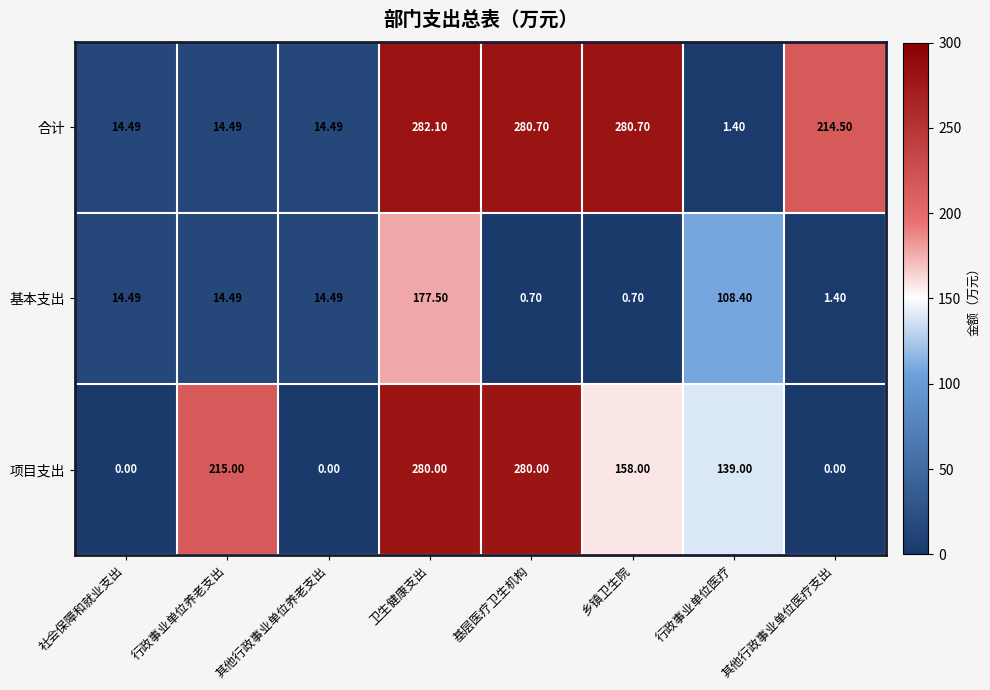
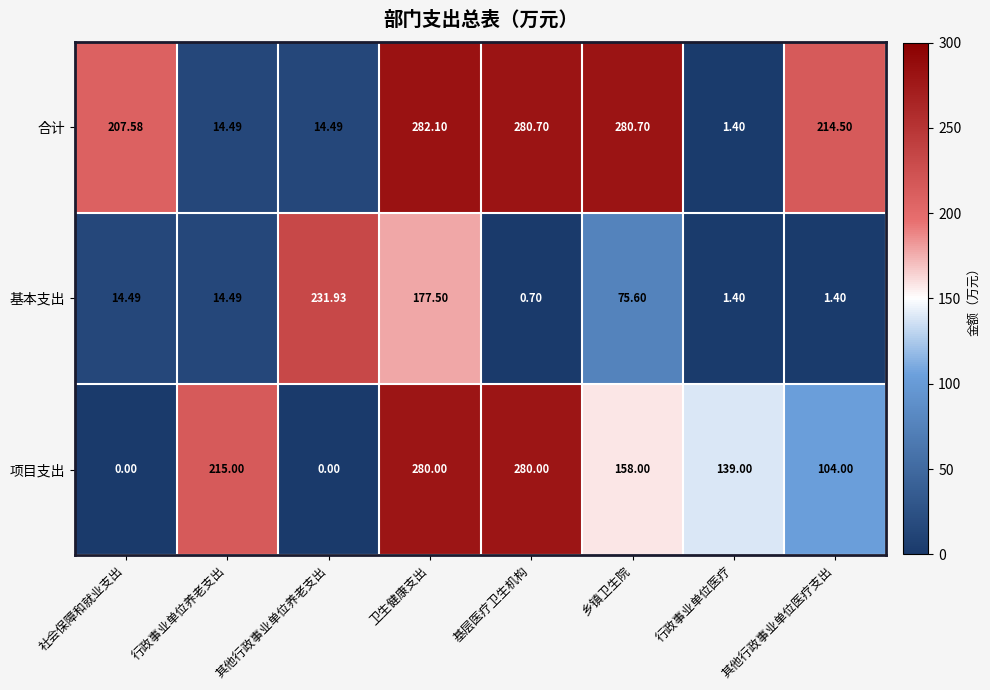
  {
    "合计": {
-     "社会保障和就业支出": 14.49,
+     "社会保障和就业支出": 207.58,
      "行政事业单位养老支出": 14.49,
      "其他行政事业单位养老支出": 14.49,
      "卫生健康支出": 282.10,
      "基层医疗卫生机构": 280.70,
      "乡镇卫生院": 280.70,
      "行政事业单位医疗": 1.40,
      "其他行政事业单位医疗支出": 214.50
    },
    "基本支出": {
      "社会保障和就业支出": 14.49,
      "行政事业单位养老支出": 14.49,
-     "其他行政事业单位养老支出": 14.49,
+     "其他行政事业单位养老支出": 231.93,
      "卫生健康支出": 177.50,
      "基层医疗卫生机构": 0.70,
-     "乡镇卫生院": 0.70,
-     "行政事业单位医疗": 108.40,
+     "乡镇卫生院": 75.60,
+     "行政事业单位医疗": 1.40,
      "其他行政事业单位医疗支出": 1.40
    },
    "项目支出": {
      "社会保障和就业支出": 0.00,
      "行政事业单位养老支出": 215.00,
      "其他行政事业单位养老支出": 0.00,
      "卫生健康支出": 280.00,
      "基层医疗卫生机构": 280.00,
      "乡镇卫生院": 158.00,
      "行政事业单位医疗": 139.00,
-     "其他行政事业单位医疗支出": 0.00
+     "其他行政事业单位医疗支出": 104.00
    }
  }
